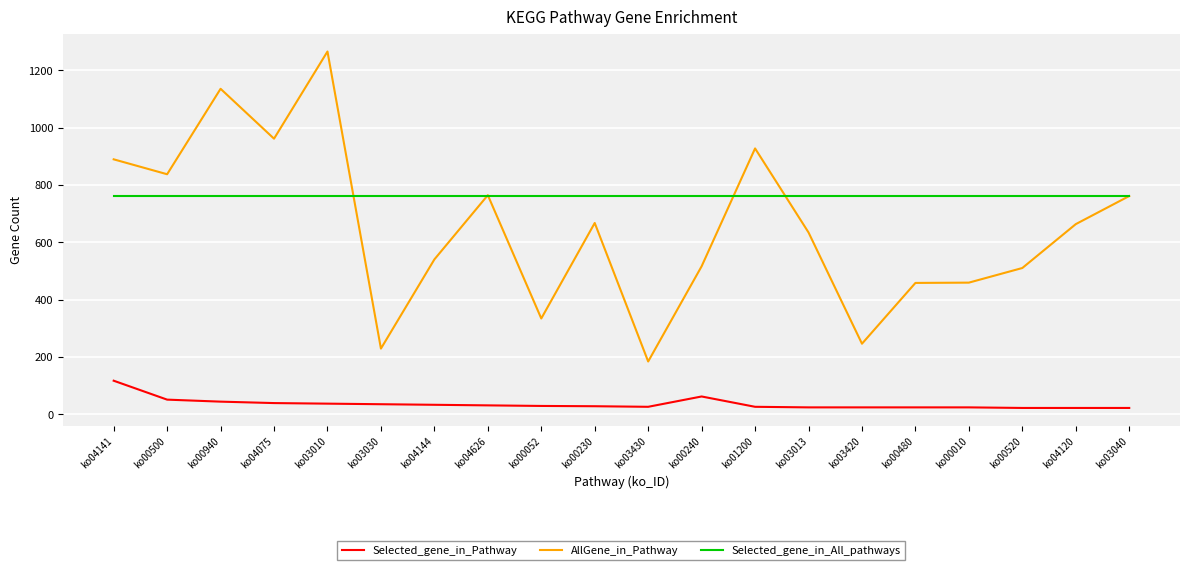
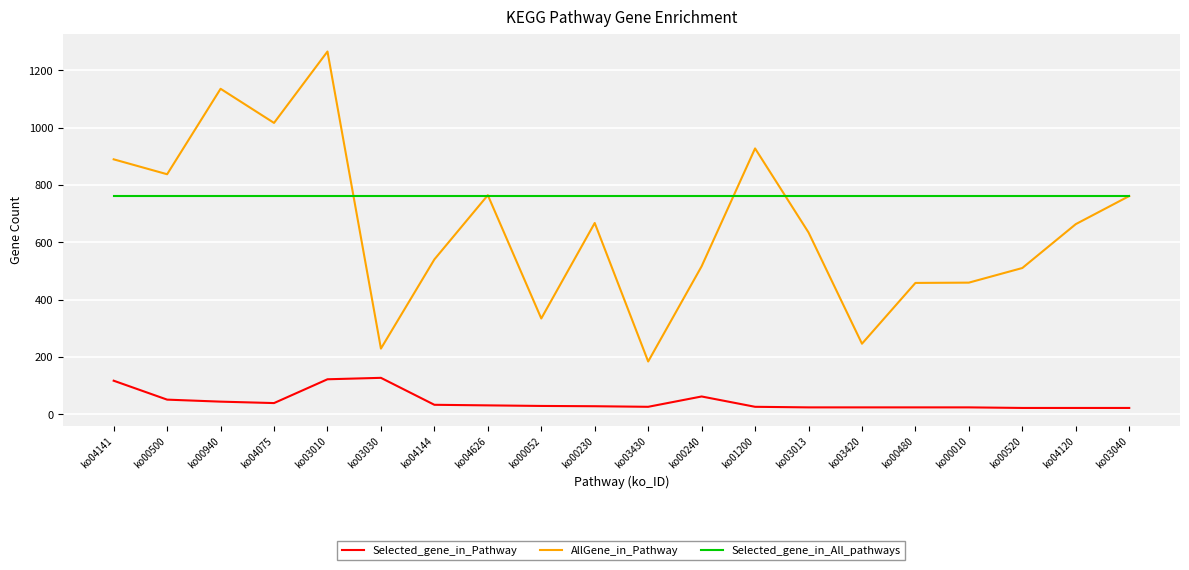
  {
    "Selected_gene_in_Pathway": {
      "ko04141": 120,
      "ko00500": 50,
      "ko00940": 40,
      "ko04075": 40,
-     "ko03010": 40,
-     "ko03030": 40,
+     "ko03010": 120,
+     "ko03030": 130,
      "ko04144": 30,
      "ko04626": 30,
      "ko00052": 30,
      "ko00230": 30,
      "ko03430": 30,
      "ko00240": 60,
      "ko01200": 30,
      "ko03013": 20,
      "ko03420": 20,
      "ko00480": 20,
      "ko00010": 20,
      "ko00520": 20,
      "ko04120": 20,
      "ko03040": 20
    },
    "AllGene_in_Pathway": {
      "ko04141": 890,
      "ko00500": 840,
      "ko00940": 1140,
-     "ko04075": 960,
+     "ko04075": 1020,
      "ko03010": 1270,
      "ko03030": 230,
      "ko04144": 540,
      "ko00052": 330,
      "ko00230": 670,
      "ko03430": 180,
      "ko00240": 520,
      "ko01200": 930,
      "ko03013": 630,
      "ko03420": 250,
      "ko00480": 460,
      "ko00010": 460,
      "ko00520": 510,
      "ko04120": 660
    },
    "Selected_gene_in_All_pathways": {
      "ko04141": 760,
      "ko00500": 760,
      "ko00940": 760,
      "ko04075": 760,
      "ko03010": 760,
      "ko03030": 760,
      "ko04144": 760,
      "ko00052": 760,
      "ko00230": 760,
      "ko03430": 760,
      "ko00240": 760,
      "ko01200": 760,
      "ko03013": 760,
      "ko03420": 760,
      "ko00480": 760,
      "ko00010": 760,
      "ko00520": 760,
      "ko04120": 760
    }
  }
